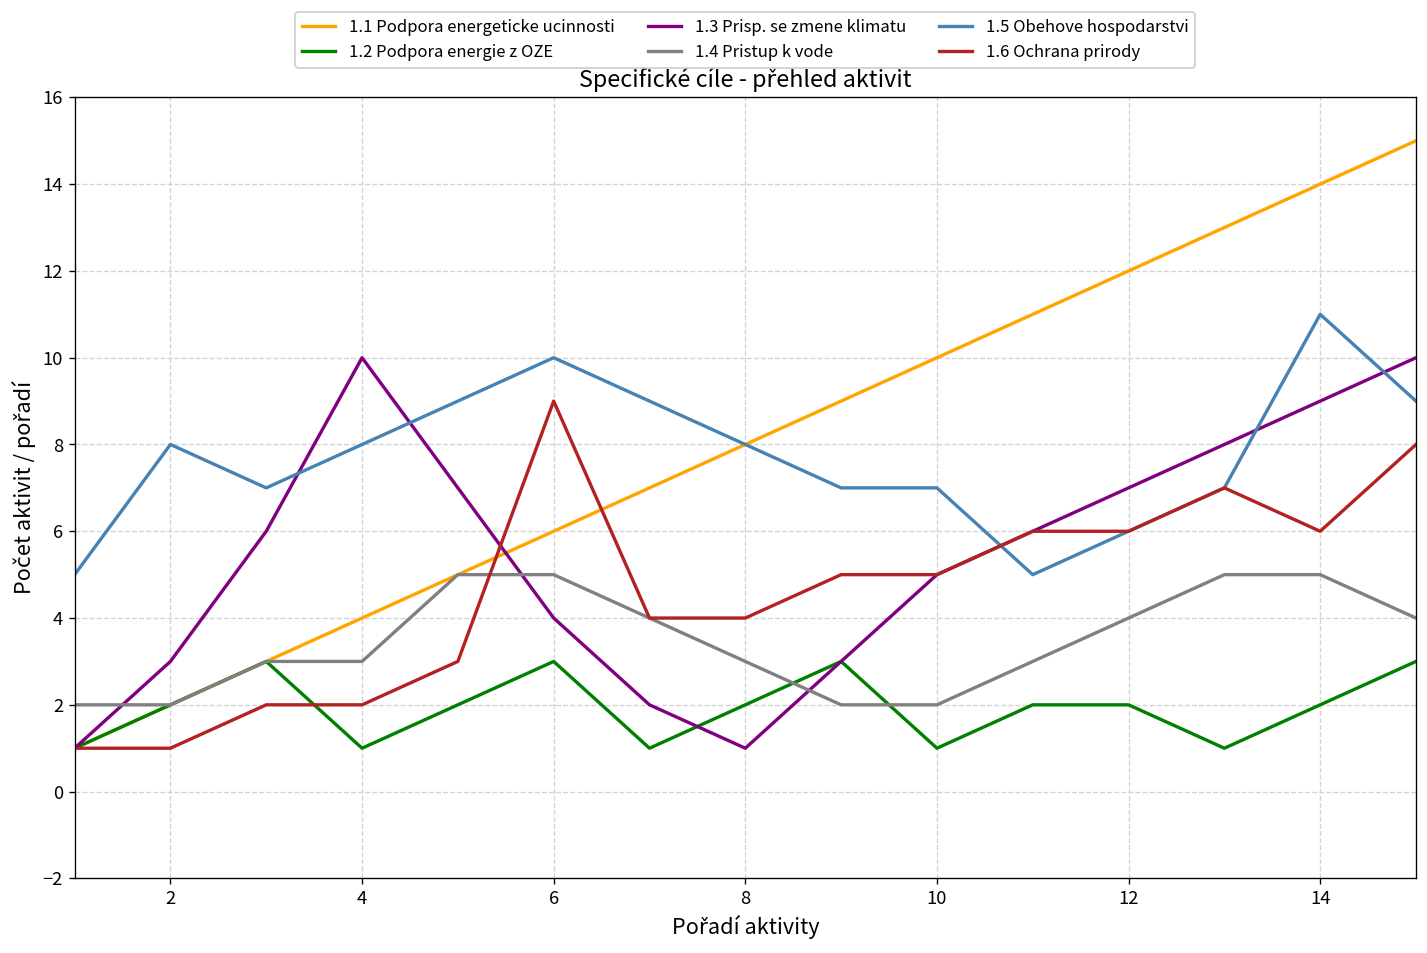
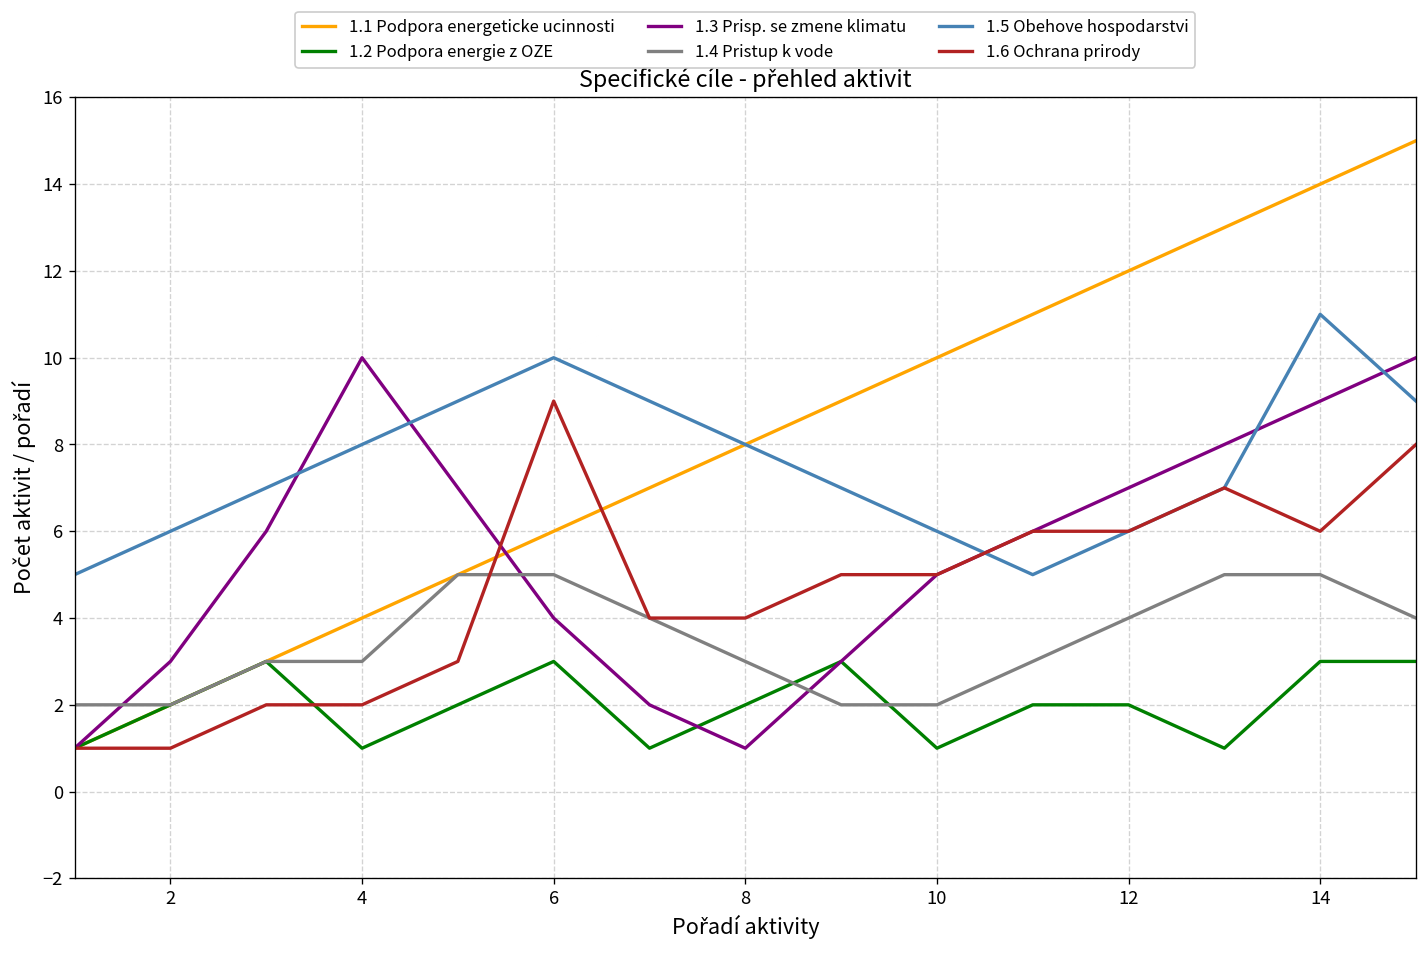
  {
    "1.1 Podpora energeticke ucinnosti": {
      "4": 4,
      "6": 6,
      "10": 10,
      "12": 12,
      "14": 14
    },
    "1.2 Podpora energie z OZE": {
      "4": 1,
      "6": 3,
      "8": 2,
      "10": 1,
      "12": 2,
-     "14": 2
+     "14": 3
    },
    "1.3 Prisp. se zmene klimatu": {
      "2": 3,
      "4": 10,
      "6": 4,
      "8": 1,
      "12": 7,
      "14": 9
    },
    "1.4 Pristup k vode": {
      "4": 3,
      "6": 5,
      "8": 3,
      "10": 2,
      "12": 4,
      "14": 5
    },
    "1.5 Obehove hospodarstvi": {
-     "2": 8,
+     "2": 6,
      "4": 8,
      "6": 10,
-     "10": 7,
+     "10": 6,
      "14": 11
    },
    "1.6 Ochrana prirody": {
      "2": 1,
      "4": 2,
      "6": 9,
      "8": 4,
      "14": 6
    }
  }
